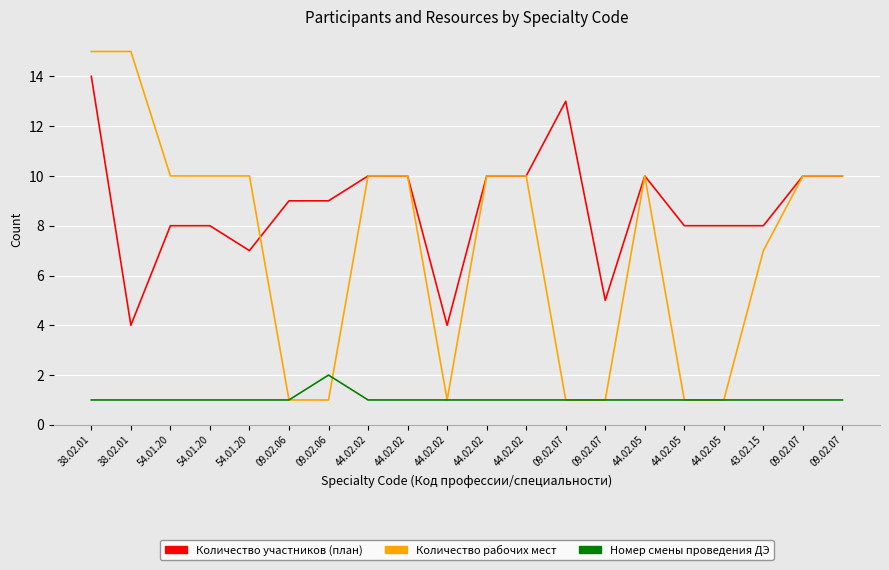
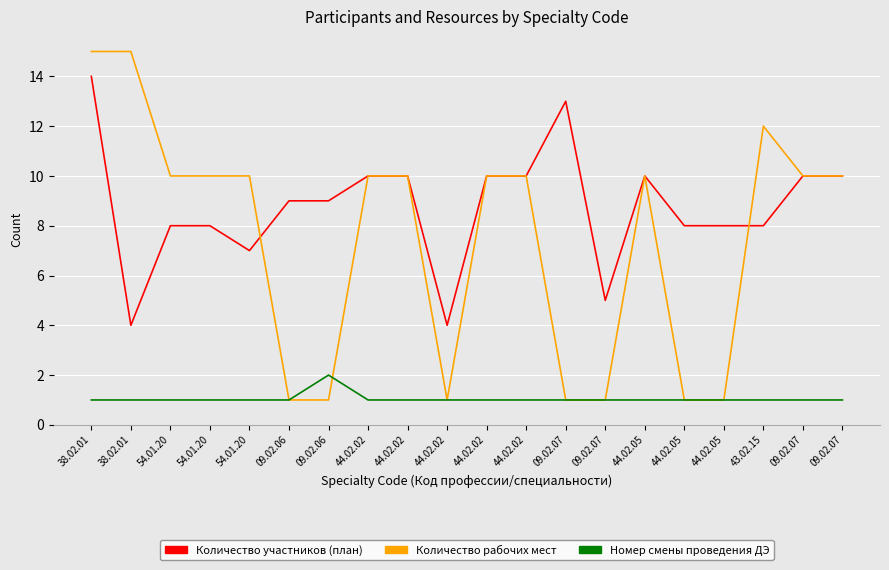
  {
    "Количество участников (план)": {
      "43.02.15": 8
    },
    "Количество рабочих мест": {
-     "43.02.15": 7
+     "43.02.15": 12
    },
    "Номер смены проведения ДЭ": {
      "43.02.15": 1
    }
  }
